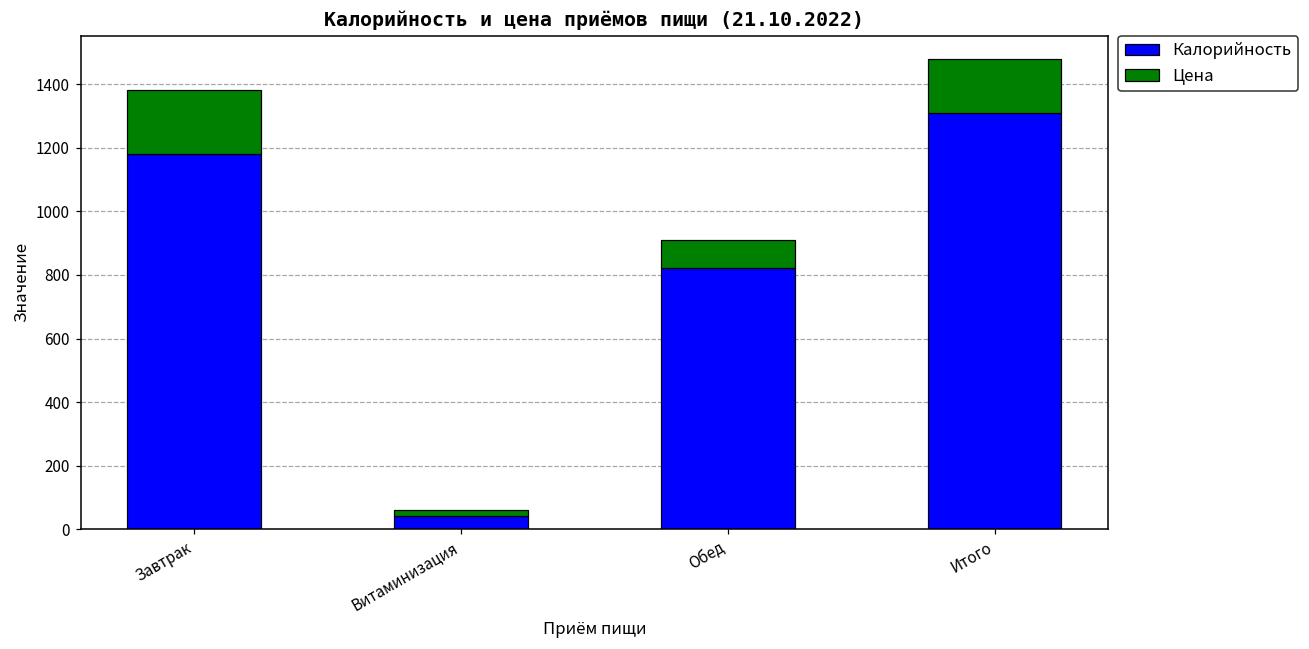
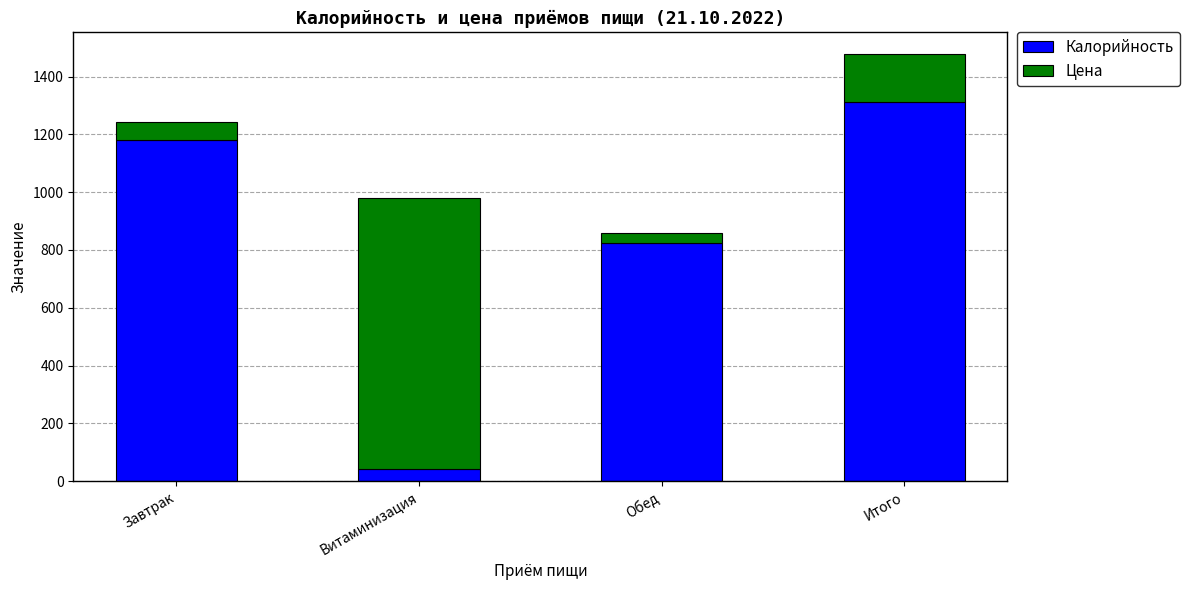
  {
    "Калорийность": {
      "Завтрак": 1180,
      "Витаминизация": 40,
      "Обед": 820,
      "Итого": 1310
    },
    "Цена": {
-     "Завтрак": 200,
-     "Витаминизация": 20,
-     "Обед": 90,
+     "Завтрак": 60,
+     "Витаминизация": 940,
+     "Обед": 40,
      "Итого": 170
    }
  }
